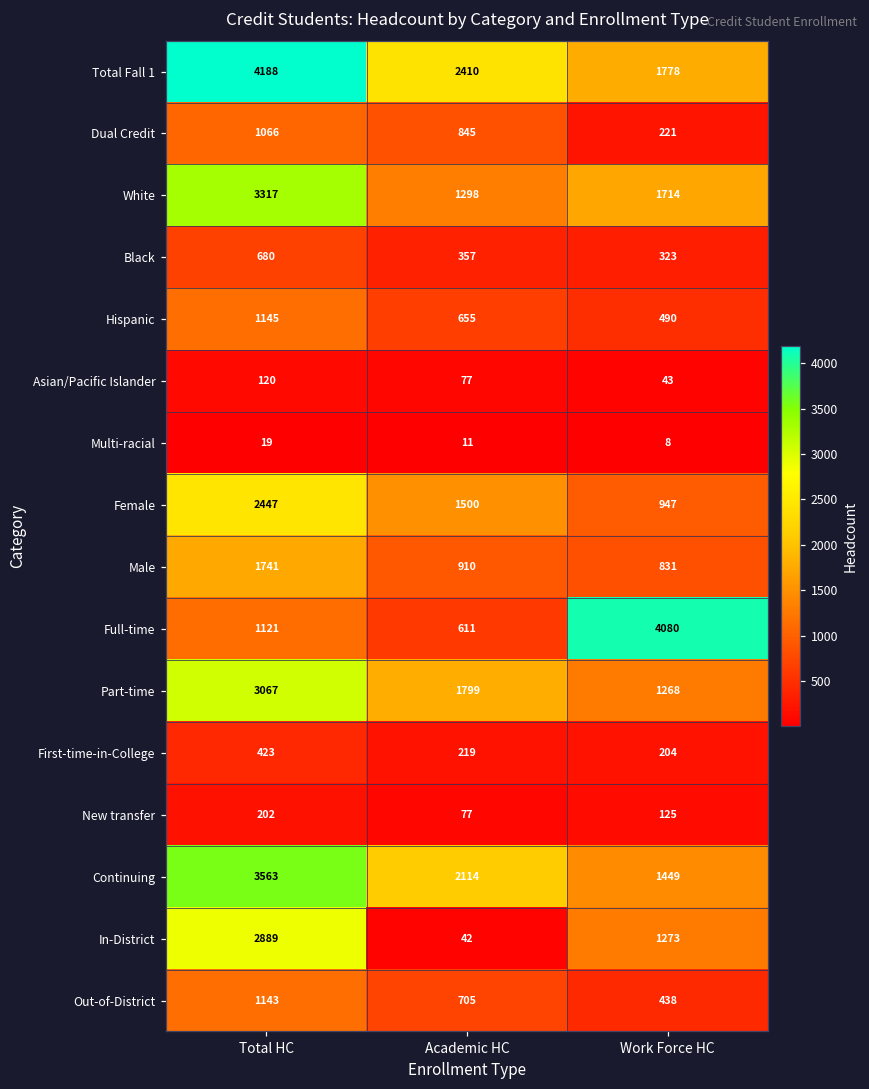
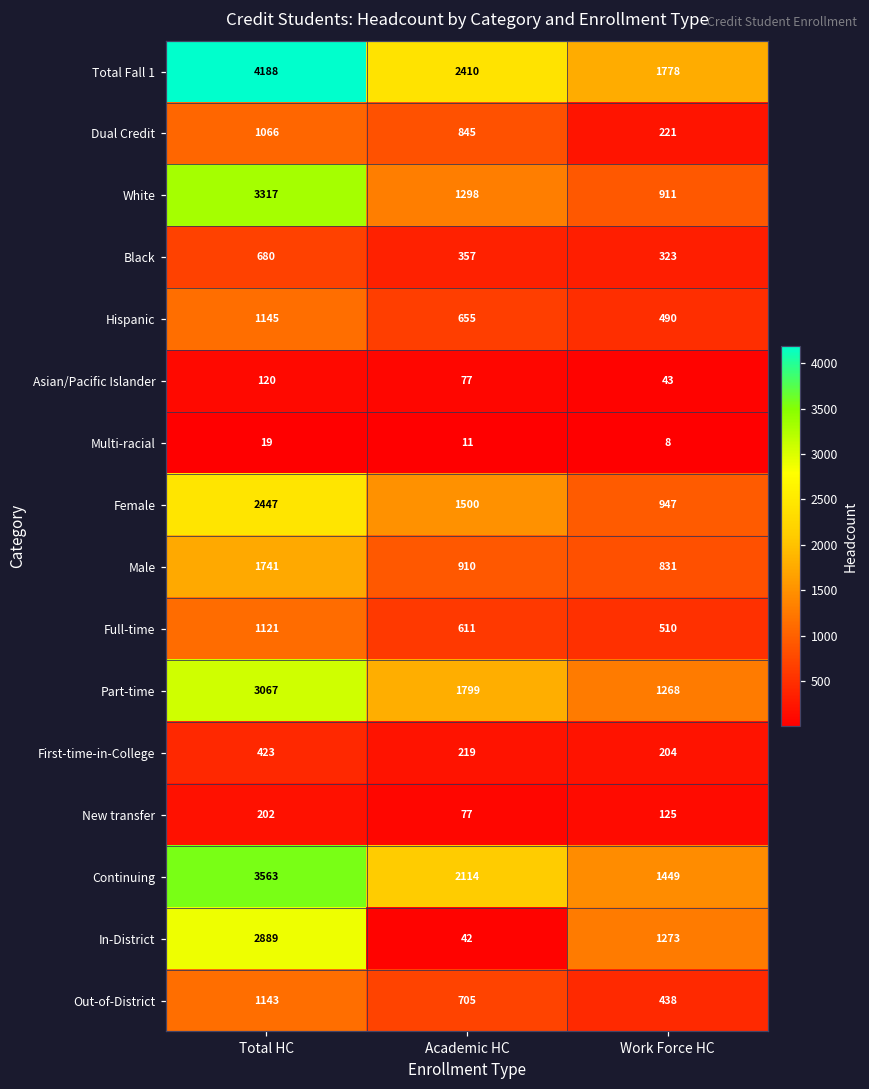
  {
    "Total Fall 1": {
      "Total HC": 4188,
      "Academic HC": 2410,
      "Work Force HC": 1778
    },
    "Dual Credit": {
      "Total HC": 1066,
      "Academic HC": 845,
      "Work Force HC": 221
    },
    "White": {
      "Total HC": 3317,
      "Academic HC": 1298,
-     "Work Force HC": 1714
+     "Work Force HC": 911
    },
    "Black": {
      "Total HC": 680,
      "Academic HC": 357,
      "Work Force HC": 323
    },
    "Hispanic": {
      "Total HC": 1145,
      "Academic HC": 655,
      "Work Force HC": 490
    },
    "Asian/Pacific Islander": {
      "Total HC": 120,
      "Academic HC": 77,
      "Work Force HC": 43
    },
    "Multi-racial": {
      "Total HC": 19,
      "Academic HC": 11,
      "Work Force HC": 8
    },
    "Female": {
      "Total HC": 2447,
      "Academic HC": 1500,
      "Work Force HC": 947
    },
    "Male": {
      "Total HC": 1741,
      "Academic HC": 910,
      "Work Force HC": 831
    },
    "Full-time": {
      "Total HC": 1121,
      "Academic HC": 611,
-     "Work Force HC": 4080
+     "Work Force HC": 510
    },
    "Part-time": {
      "Total HC": 3067,
      "Academic HC": 1799,
      "Work Force HC": 1268
    },
    "First-time-in-College": {
      "Total HC": 423,
      "Academic HC": 219,
      "Work Force HC": 204
    },
    "New transfer": {
      "Total HC": 202,
      "Academic HC": 77,
      "Work Force HC": 125
    },
    "Continuing": {
      "Total HC": 3563,
      "Academic HC": 2114,
      "Work Force HC": 1449
    },
    "In-District": {
      "Total HC": 2889,
      "Academic HC": 42,
      "Work Force HC": 1273
    },
    "Out-of-District": {
      "Total HC": 1143,
      "Academic HC": 705,
      "Work Force HC": 438
    }
  }
